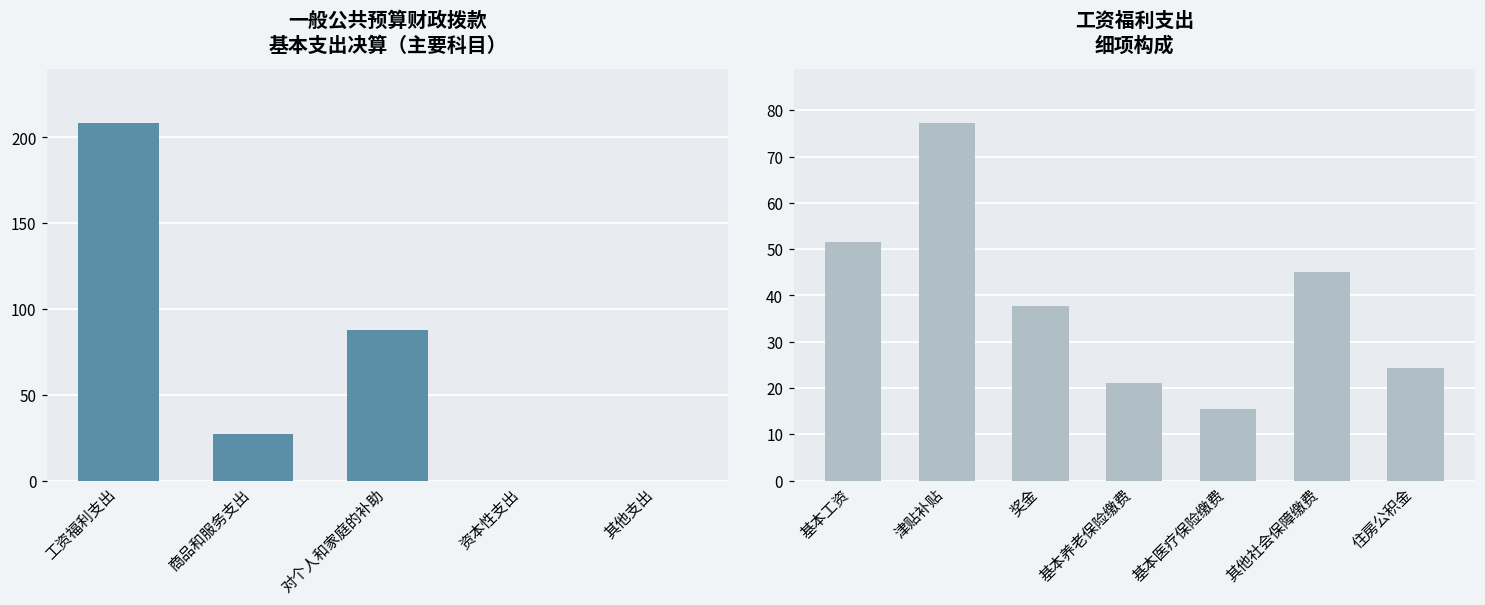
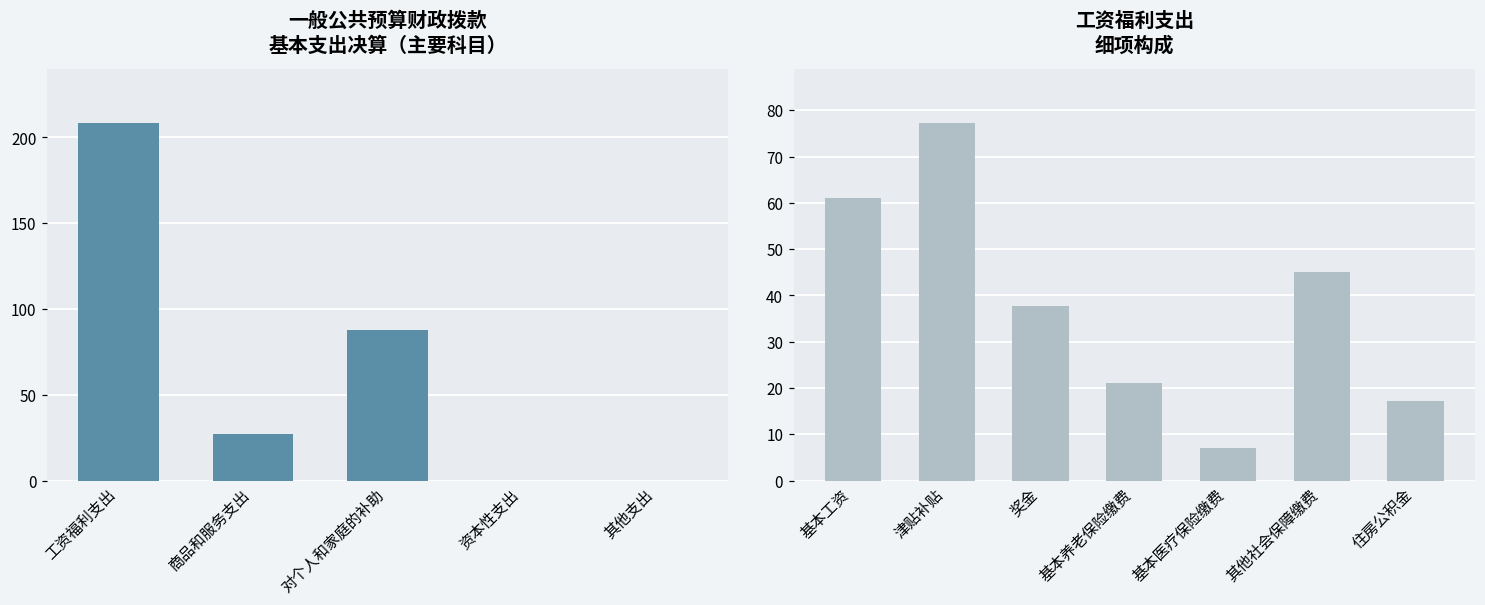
  {
    "一般公共预算财政拨款 基本支出决算（主要科目）": {
      "工资福利支出": 208,
      "商品和服务支出": 27,
      "对个人和家庭的补助": 88,
      "资本性支出": 0,
      "其他支出": 0
    },
    "工资福利支出 细项构成": {
-     "基本工资": 52,
+     "基本工资": 61,
      "津贴补贴": 77,
      "奖金": 38,
      "基本养老保险缴费": 21,
-     "基本医疗保险缴费": 16,
+     "基本医疗保险缴费": 7,
      "其他社会保障缴费": 45,
-     "住房公积金": 24
+     "住房公积金": 17
    }
  }
